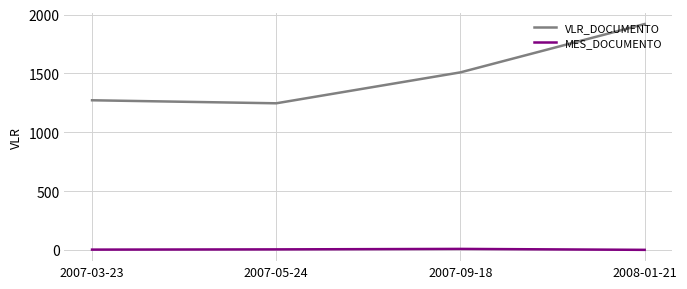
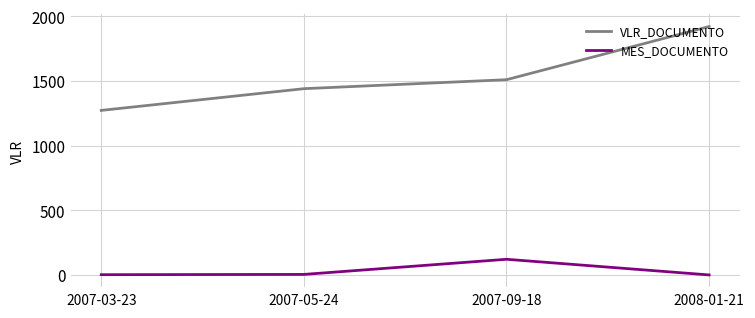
  {
    "VLR_DOCUMENTO": {
      "2007-03-23": 1270,
-     "2007-05-24": 1250,
+     "2007-05-24": 1440,
      "2007-09-18": 1510,
      "2008-01-21": 1920
    },
    "MES_DOCUMENTO": {
      "2007-03-23": 0,
      "2007-05-24": 10,
-     "2007-09-18": 10,
+     "2007-09-18": 120,
      "2008-01-21": 0
    }
  }
